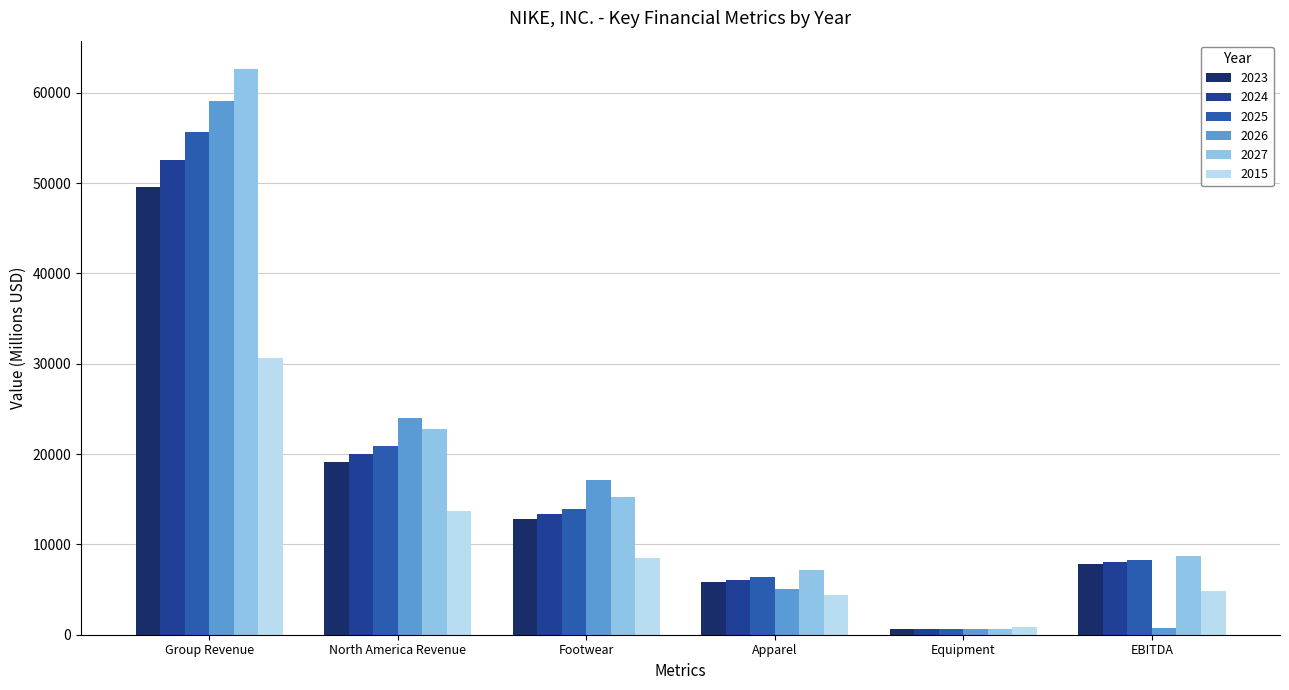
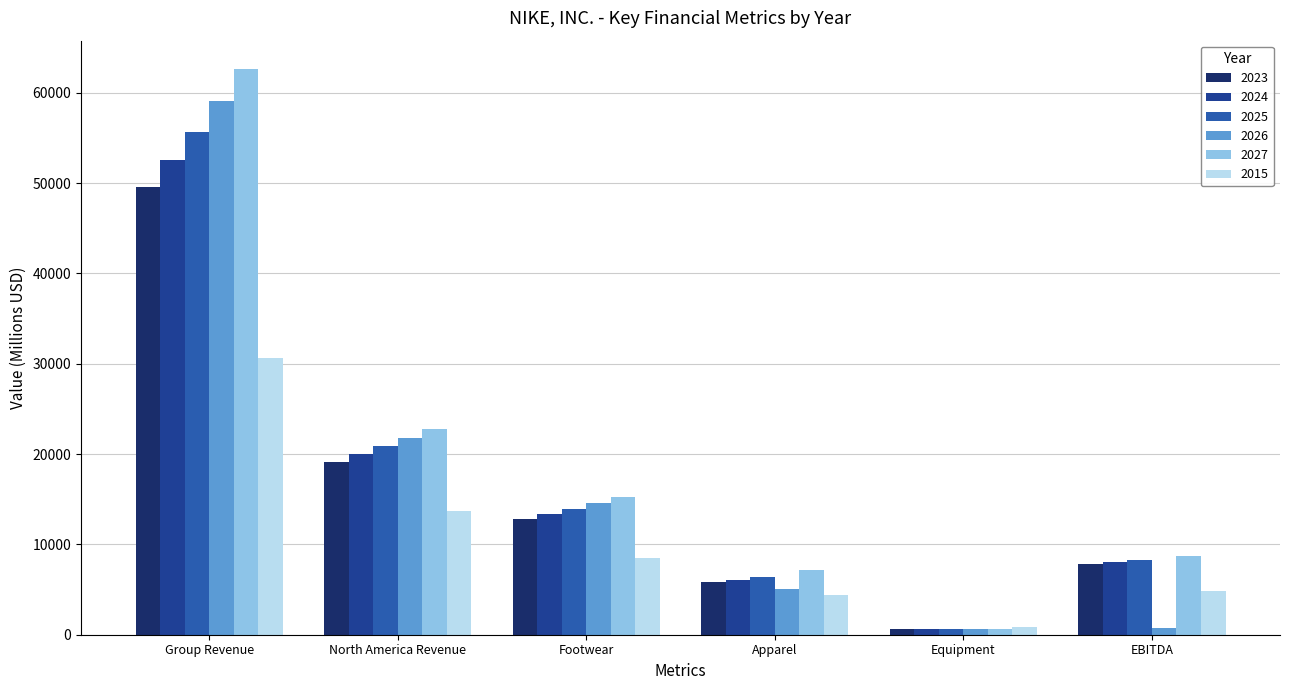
  {
    "2026": {
      "Group Revenue": 59000,
-     "North America Revenue": 24000,
-     "Footwear": 17000,
+     "North America Revenue": 22000,
+     "Footwear": 15000,
      "Apparel": 5000,
      "Equipment": 1000,
      "EBITDA": 1000
    }
  }
